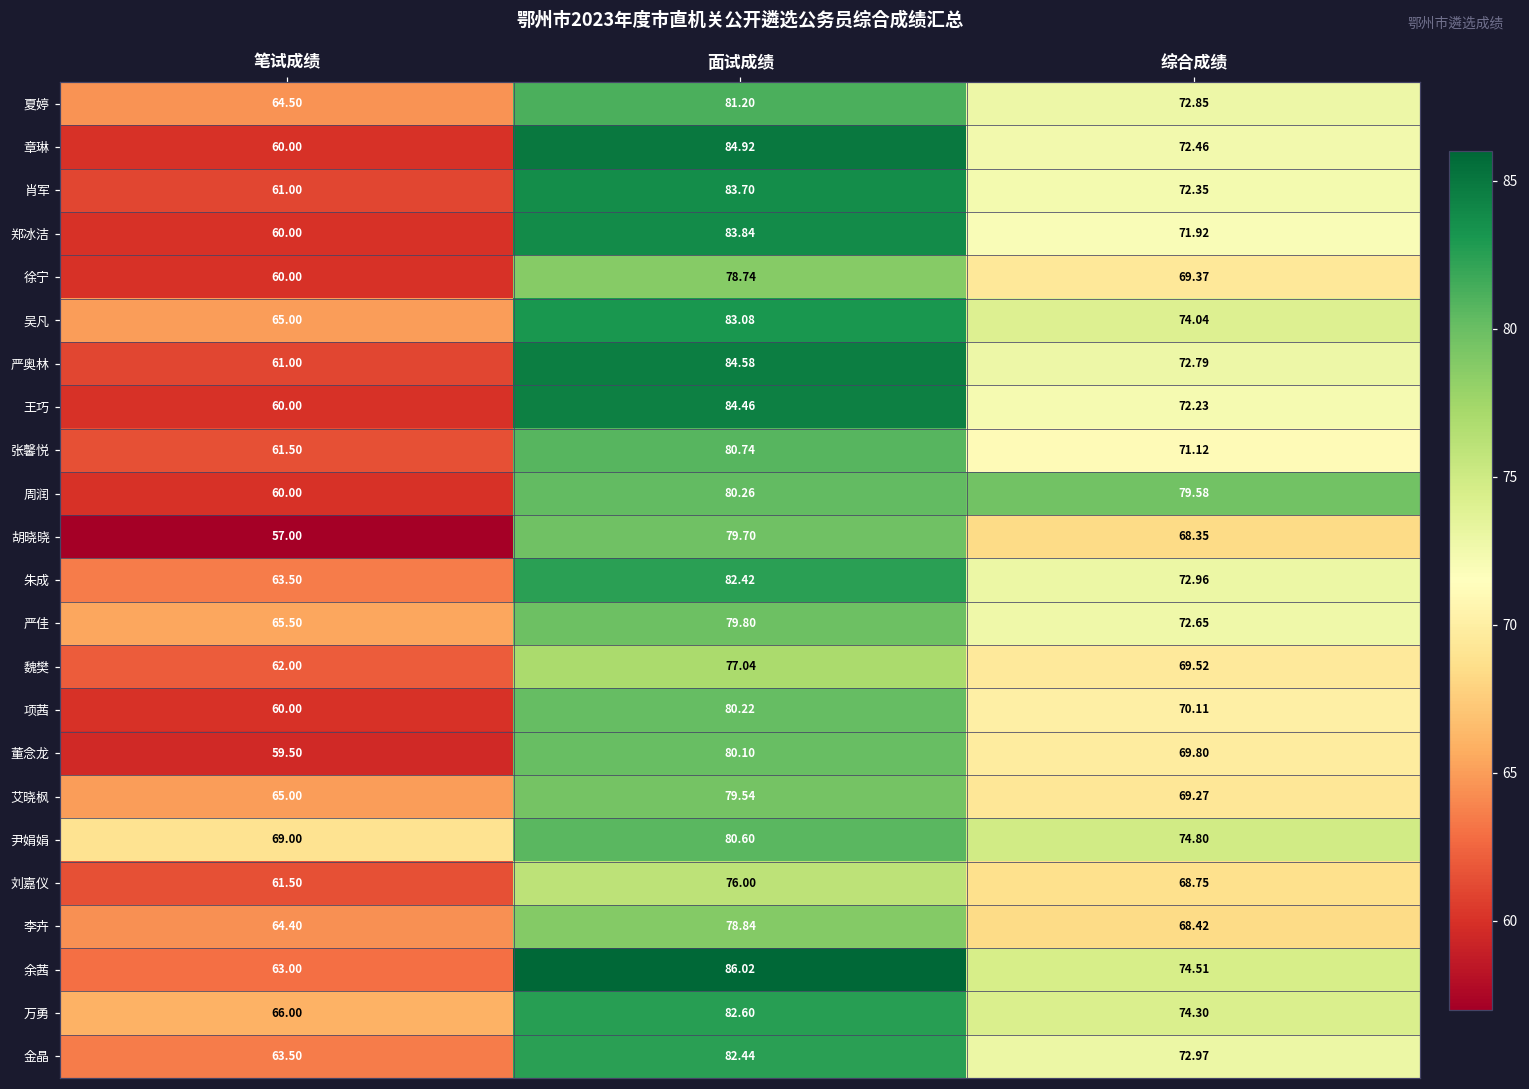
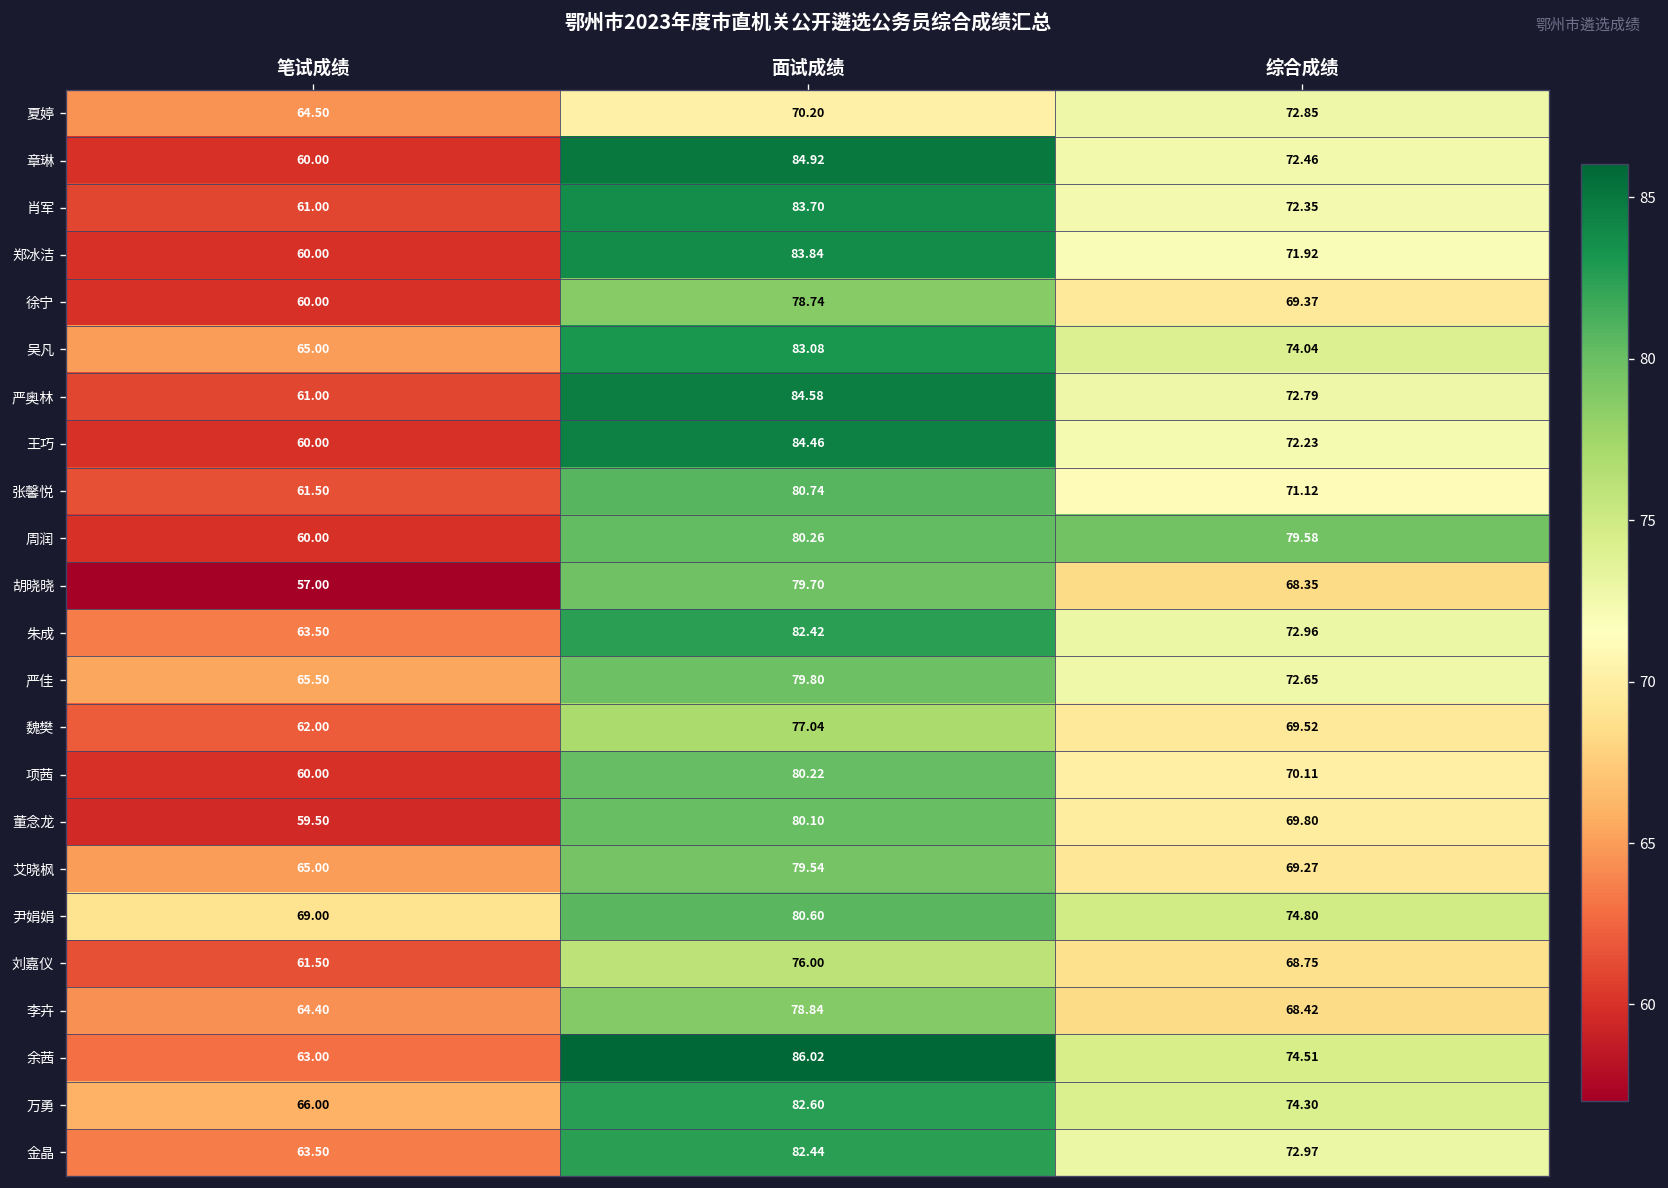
  {
    "夏婷": {
      "笔试成绩": 64.50,
-     "面试成绩": 81.20,
+     "面试成绩": 70.20,
      "综合成绩": 72.85
    },
    "章琳": {
      "笔试成绩": 60.00,
      "面试成绩": 84.92,
      "综合成绩": 72.46
    },
    "肖军": {
      "笔试成绩": 61.00,
      "面试成绩": 83.70,
      "综合成绩": 72.35
    },
    "郑冰洁": {
      "笔试成绩": 60.00,
      "面试成绩": 83.84,
      "综合成绩": 71.92
    },
    "徐宁": {
      "笔试成绩": 60.00,
      "面试成绩": 78.74,
      "综合成绩": 69.37
    },
    "吴凡": {
      "笔试成绩": 65.00,
      "面试成绩": 83.08,
      "综合成绩": 74.04
    },
    "严奥林": {
      "笔试成绩": 61.00,
      "面试成绩": 84.58,
      "综合成绩": 72.79
    },
    "王巧": {
      "笔试成绩": 60.00,
      "面试成绩": 84.46,
      "综合成绩": 72.23
    },
    "张馨悦": {
      "笔试成绩": 61.50,
      "面试成绩": 80.74,
      "综合成绩": 71.12
    },
    "周润": {
      "笔试成绩": 60.00,
      "面试成绩": 80.26,
      "综合成绩": 79.58
    },
    "胡晓晓": {
      "笔试成绩": 57.00,
      "面试成绩": 79.70,
      "综合成绩": 68.35
    },
    "朱成": {
      "笔试成绩": 63.50,
      "面试成绩": 82.42,
      "综合成绩": 72.96
    },
    "严佳": {
      "笔试成绩": 65.50,
      "面试成绩": 79.80,
      "综合成绩": 72.65
    },
    "魏樊": {
      "笔试成绩": 62.00,
      "面试成绩": 77.04,
      "综合成绩": 69.52
    },
    "项茜": {
      "笔试成绩": 60.00,
      "面试成绩": 80.22,
      "综合成绩": 70.11
    },
    "董念龙": {
      "笔试成绩": 59.50,
      "面试成绩": 80.10,
      "综合成绩": 69.80
    },
    "艾晓枫": {
      "笔试成绩": 65.00,
      "面试成绩": 79.54,
      "综合成绩": 69.27
    },
    "尹娟娟": {
      "笔试成绩": 69.00,
      "面试成绩": 80.60,
      "综合成绩": 74.80
    },
    "刘嘉仪": {
      "笔试成绩": 61.50,
      "面试成绩": 76.00,
      "综合成绩": 68.75
    },
    "李卉": {
      "笔试成绩": 64.40,
      "面试成绩": 78.84,
      "综合成绩": 68.42
    },
    "余茜": {
      "笔试成绩": 63.00,
      "面试成绩": 86.02,
      "综合成绩": 74.51
    },
    "万勇": {
      "笔试成绩": 66.00,
      "面试成绩": 82.60,
      "综合成绩": 74.30
    },
    "金晶": {
      "笔试成绩": 63.50,
      "面试成绩": 82.44,
      "综合成绩": 72.97
    }
  }
